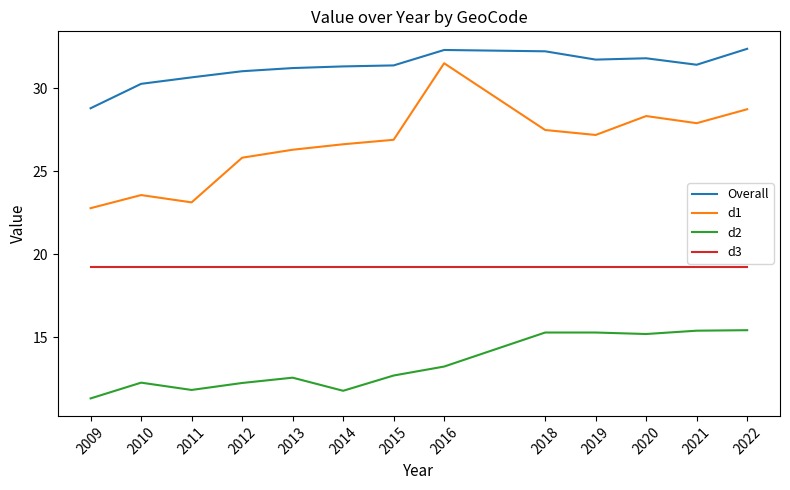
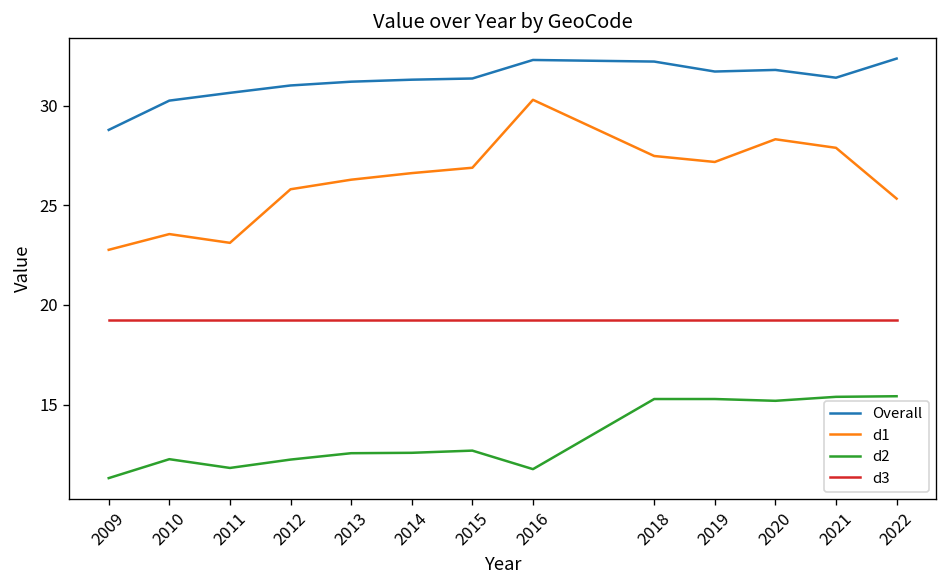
  {
    "Overall": {
      "2009": 28.8,
      "2010": 30.3,
      "2011": 30.7,
      "2012": 31.0,
      "2013": 31.2,
      "2014": 31.3,
      "2015": 31.4,
      "2016": 32.3,
      "2018": 32.2,
      "2019": 31.7,
      "2020": 31.8,
      "2021": 31.4,
      "2022": 32.4
    },
    "d1": {
      "2009": 22.8,
      "2010": 23.6,
      "2011": 23.1,
      "2012": 25.8,
      "2013": 26.3,
      "2014": 26.6,
      "2015": 26.9,
-     "2016": 31.5,
+     "2016": 30.3,
      "2018": 27.5,
      "2019": 27.2,
      "2020": 28.3,
      "2021": 27.9,
-     "2022": 28.7
+     "2022": 25.3
    },
    "d2": {
      "2009": 11.3,
      "2010": 12.3,
      "2011": 11.8,
      "2012": 12.2,
      "2013": 12.6,
-     "2014": 11.8,
+     "2014": 12.6,
      "2015": 12.7,
-     "2016": 13.2,
+     "2016": 11.8,
      "2018": 15.3,
      "2019": 15.3,
      "2020": 15.2,
      "2021": 15.4,
      "2022": 15.4
    },
    "d3": {
      "2009": 19.2,
      "2010": 19.2,
      "2011": 19.2,
      "2012": 19.2,
      "2013": 19.2,
      "2014": 19.2,
      "2015": 19.2,
      "2016": 19.2,
      "2018": 19.2,
      "2019": 19.2,
      "2020": 19.2,
      "2021": 19.2,
      "2022": 19.2
    }
  }
